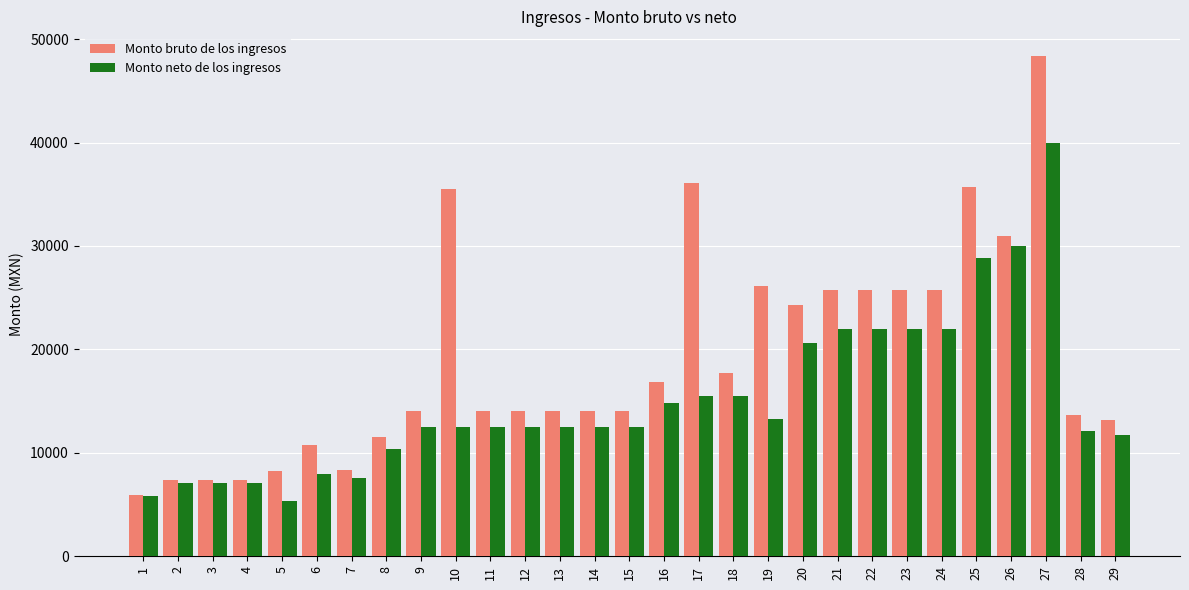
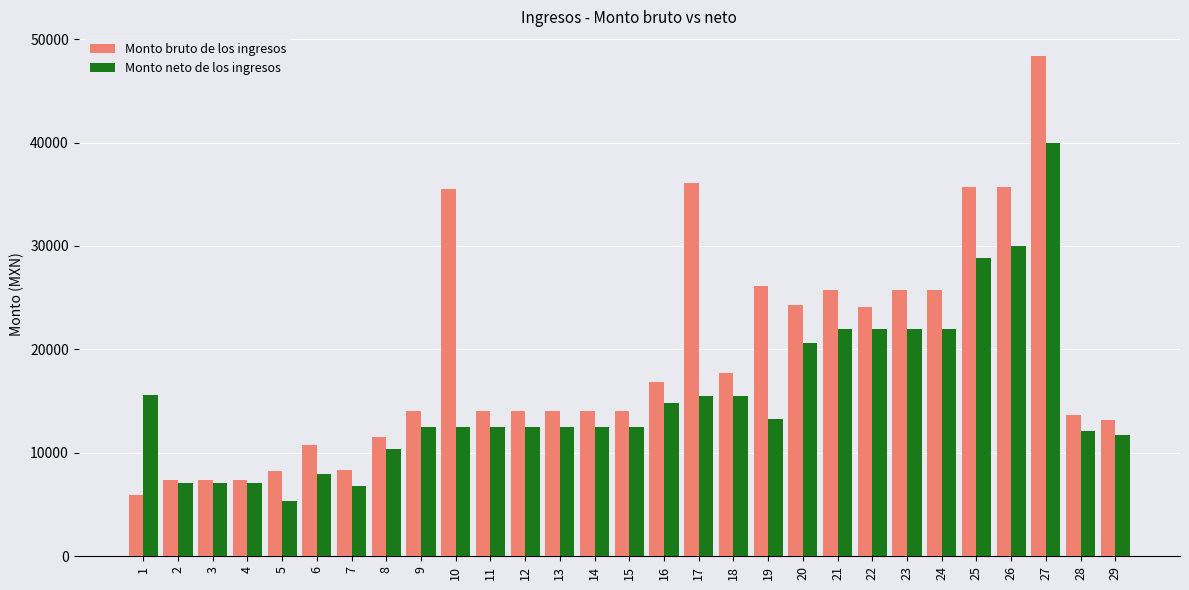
  {
    "Monto bruto de los ingresos": {
      "1": 6000,
      "2": 7400,
      "3": 7400,
      "4": 7400,
      "5": 8200,
      "6": 10800,
      "7": 8300,
      "8": 11500,
      "9": 14100,
      "10": 35500,
      "11": 14100,
      "12": 14100,
      "13": 14100,
      "14": 14100,
      "15": 14100,
      "16": 16900,
      "17": 36100,
      "18": 17700,
      "19": 26100,
      "20": 24300,
      "21": 25800,
-     "22": 25800,
+     "22": 24100,
      "23": 25800,
      "24": 25800,
      "25": 35700,
-     "26": 30900,
+     "26": 35700,
      "27": 48300,
      "28": 13600,
      "29": 13200
    },
    "Monto neto de los ingresos": {
-     "1": 5800,
+     "1": 15600,
      "2": 7000,
      "3": 7000,
      "4": 7000,
      "5": 5300,
      "6": 7900,
-     "7": 7600,
+     "7": 6800,
      "8": 10400,
      "9": 12500,
      "10": 12500,
      "11": 12500,
      "12": 12500,
      "13": 12500,
      "14": 12500,
      "15": 12500,
      "16": 14900,
      "17": 15500,
      "18": 15500,
      "19": 13200,
      "20": 20700,
      "21": 22000,
      "22": 22000,
      "23": 22000,
      "24": 22000,
      "25": 28900,
      "26": 30000,
      "27": 40000,
      "28": 12100,
      "29": 11700
    }
  }
